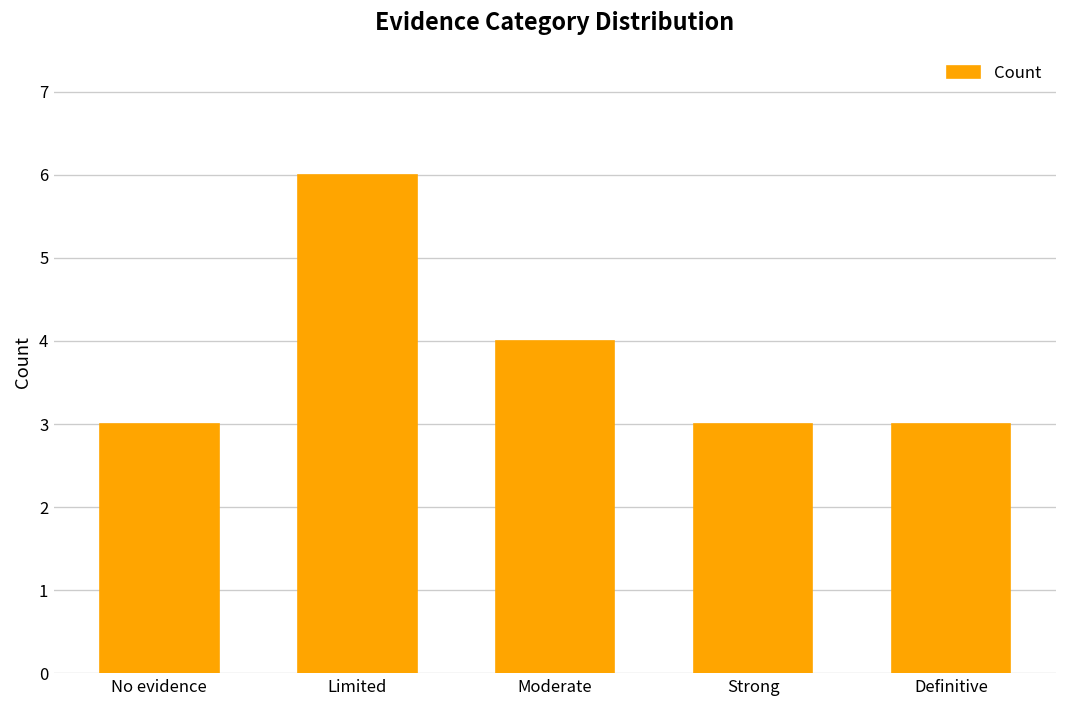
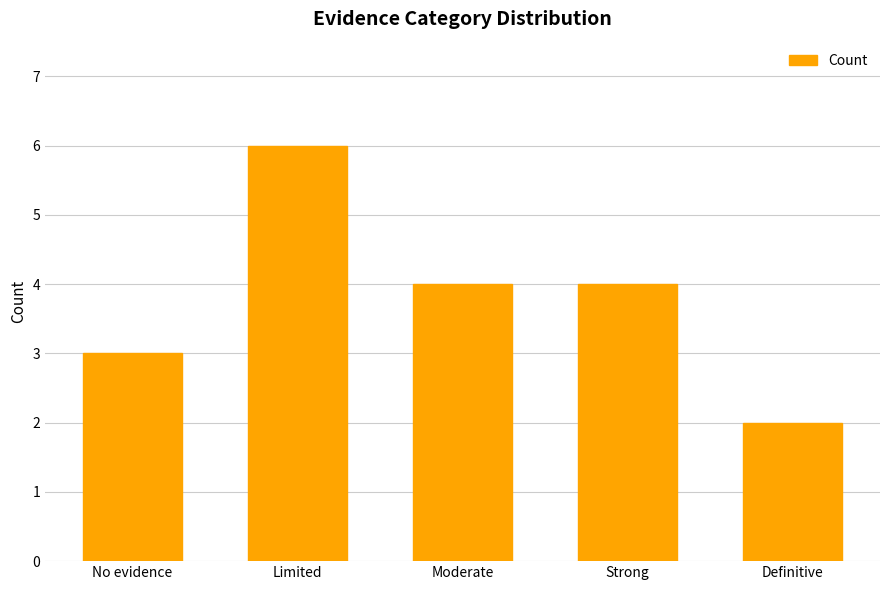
  {
    "No evidence": 3,
    "Limited": 6,
    "Moderate": 4,
-   "Strong": 3,
-   "Definitive": 3
+   "Strong": 4,
+   "Definitive": 2
  }
